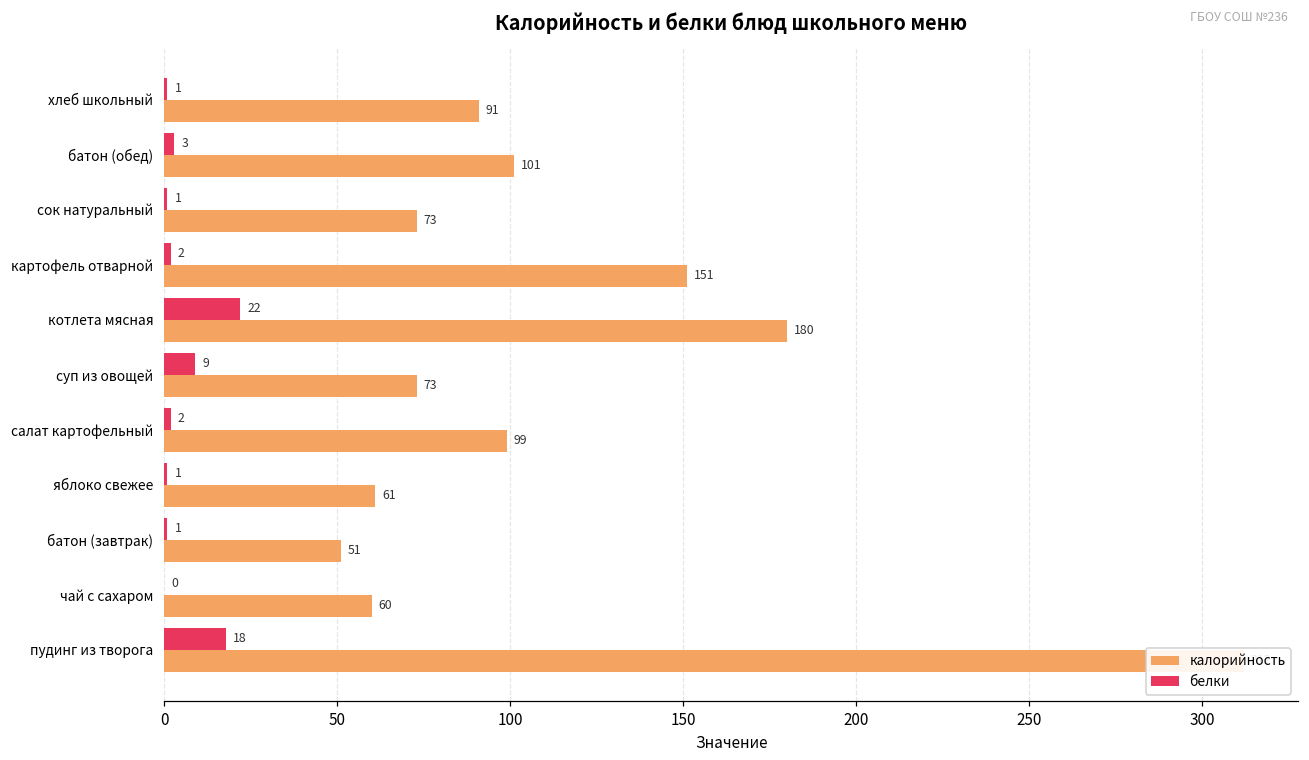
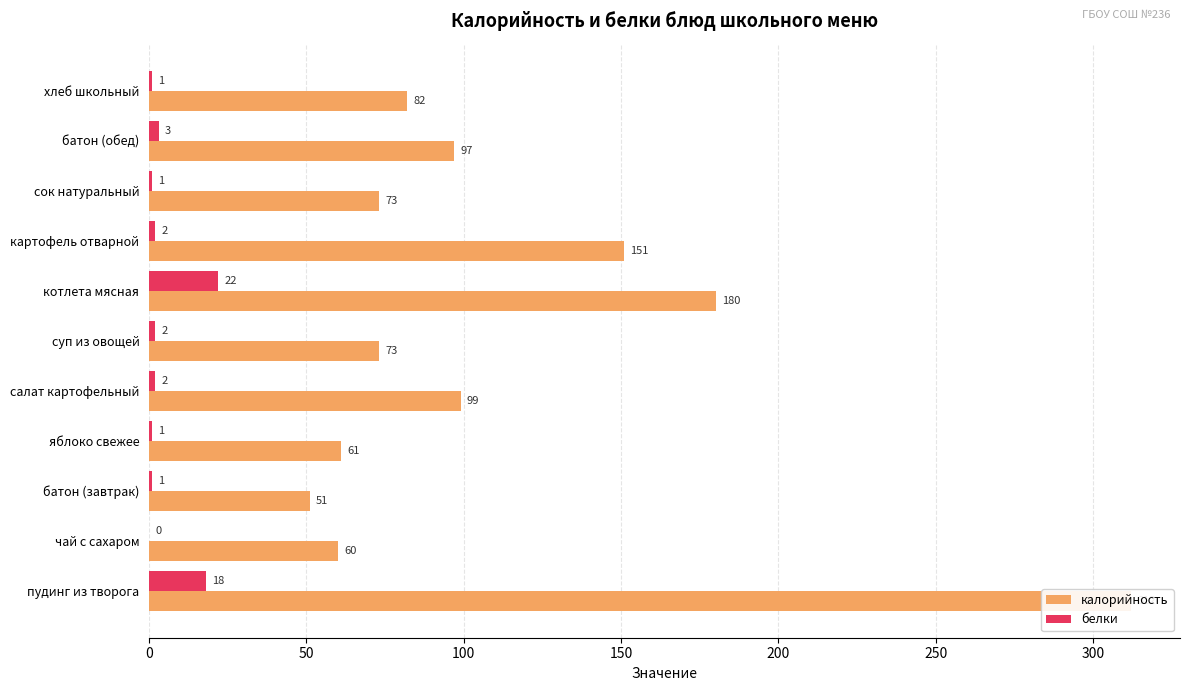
  {
    "калорийность": {
-     "хлеб школьный": 91,
-     "батон (обед)": 101,
+     "хлеб школьный": 82,
+     "батон (обед)": 97,
      "сок натуральный": 73,
      "картофель отварной": 151,
      "котлета мясная": 180,
      "суп из овощей": 73,
      "салат картофельный": 99,
      "яблоко свежее": 61,
      "батон (завтрак)": 51,
      "чай с сахаром": 60
    },
    "белки": {
      "хлеб школьный": 1,
      "батон (обед)": 3,
      "сок натуральный": 1,
      "картофель отварной": 2,
      "котлета мясная": 22,
-     "суп из овощей": 9,
+     "суп из овощей": 2,
      "салат картофельный": 2,
      "яблоко свежее": 1,
      "батон (завтрак)": 1,
      "чай с сахаром": 0,
      "пудинг из творога": 18
    }
  }
